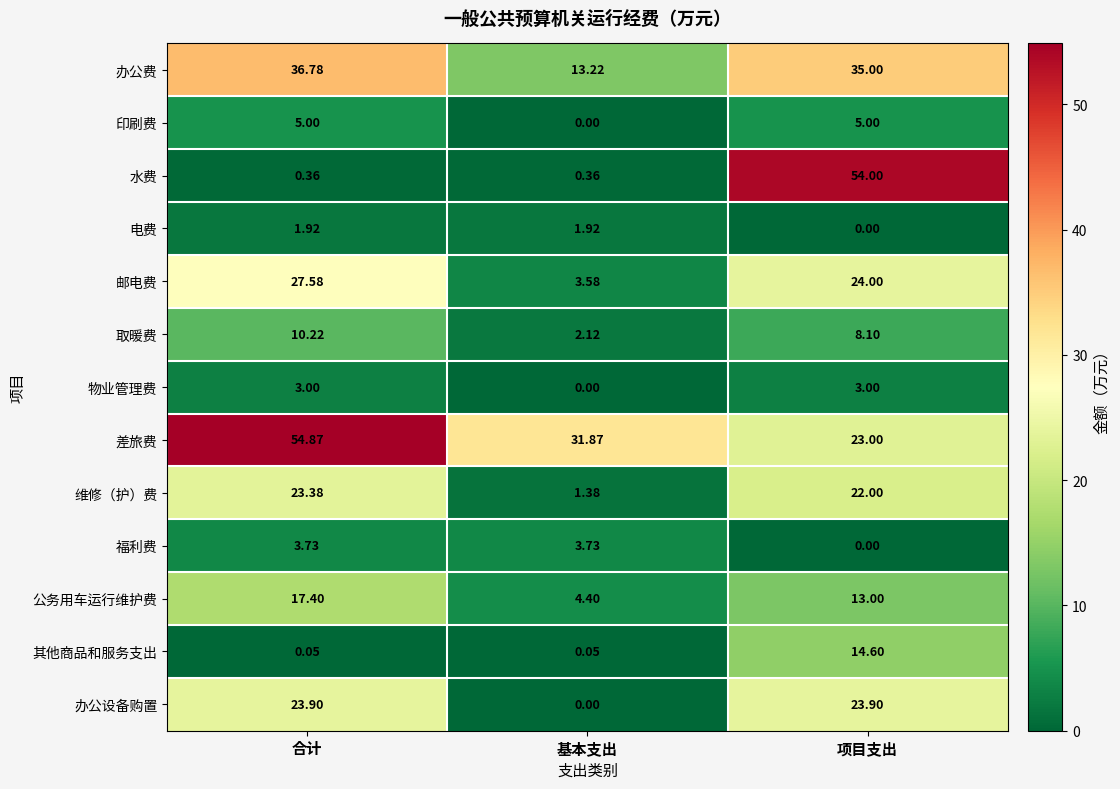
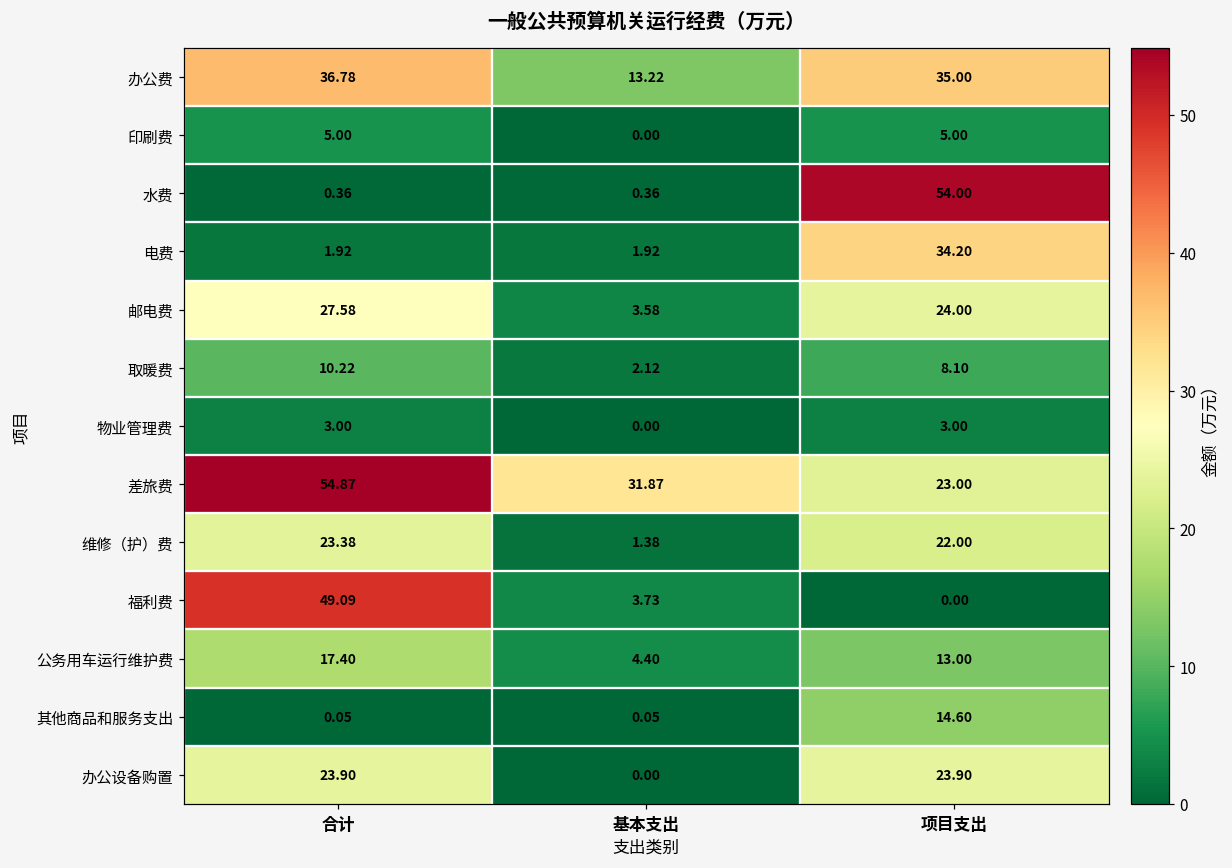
  {
    "办公费": {
      "合计": 36.78,
      "基本支出": 13.22,
      "项目支出": 35.00
    },
    "印刷费": {
      "合计": 5.00,
      "基本支出": 0.00,
      "项目支出": 5.00
    },
    "水费": {
      "合计": 0.36,
      "基本支出": 0.36,
      "项目支出": 54.00
    },
    "电费": {
      "合计": 1.92,
      "基本支出": 1.92,
-     "项目支出": 0.00
+     "项目支出": 34.20
    },
    "邮电费": {
      "合计": 27.58,
      "基本支出": 3.58,
      "项目支出": 24.00
    },
    "取暖费": {
      "合计": 10.22,
      "基本支出": 2.12,
      "项目支出": 8.10
    },
    "物业管理费": {
      "合计": 3.00,
      "基本支出": 0.00,
      "项目支出": 3.00
    },
    "差旅费": {
      "合计": 54.87,
      "基本支出": 31.87,
      "项目支出": 23.00
    },
    "维修（护）费": {
      "合计": 23.38,
      "基本支出": 1.38,
      "项目支出": 22.00
    },
    "福利费": {
-     "合计": 3.73,
+     "合计": 49.09,
      "基本支出": 3.73,
      "项目支出": 0.00
    },
    "公务用车运行维护费": {
      "合计": 17.40,
      "基本支出": 4.40,
      "项目支出": 13.00
    },
    "其他商品和服务支出": {
      "合计": 0.05,
      "基本支出": 0.05,
      "项目支出": 14.60
    },
    "办公设备购置": {
      "合计": 23.90,
      "基本支出": 0.00,
      "项目支出": 23.90
    }
  }
